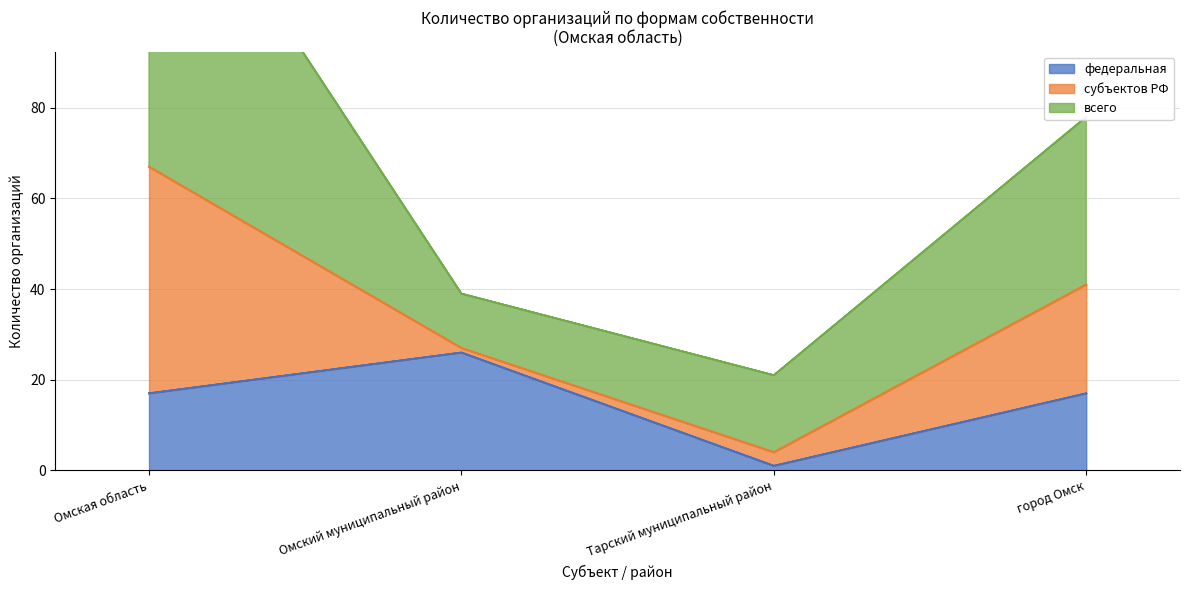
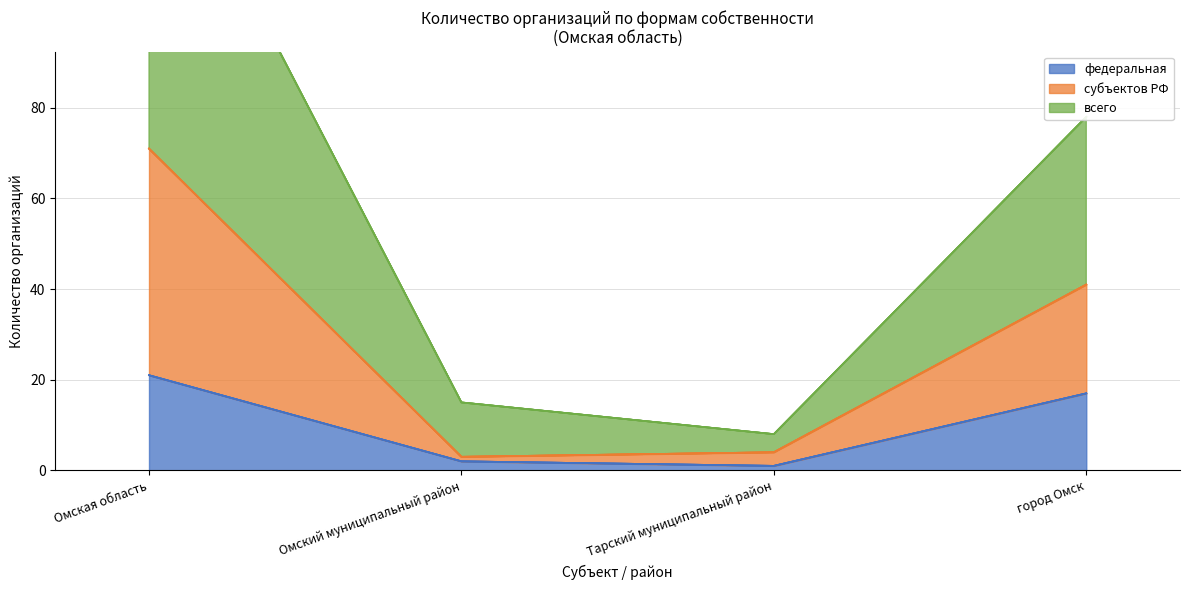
  {
    "федеральная": {
-     "Омская область": 17,
-     "Омский муниципальный район": 26,
+     "Омская область": 21,
+     "Омский муниципальный район": 2,
      "Тарский муниципальный район": 1,
      "город Омск": 17
    },
    "субъектов РФ": {
      "Омская область": 50,
      "Омский муниципальный район": 1,
      "Тарский муниципальный район": 3,
      "город Омск": 24
    },
    "всего": {
      "Омский муниципальный район": 12,
-     "Тарский муниципальный район": 17
+     "Тарский муниципальный район": 4
    }
  }
